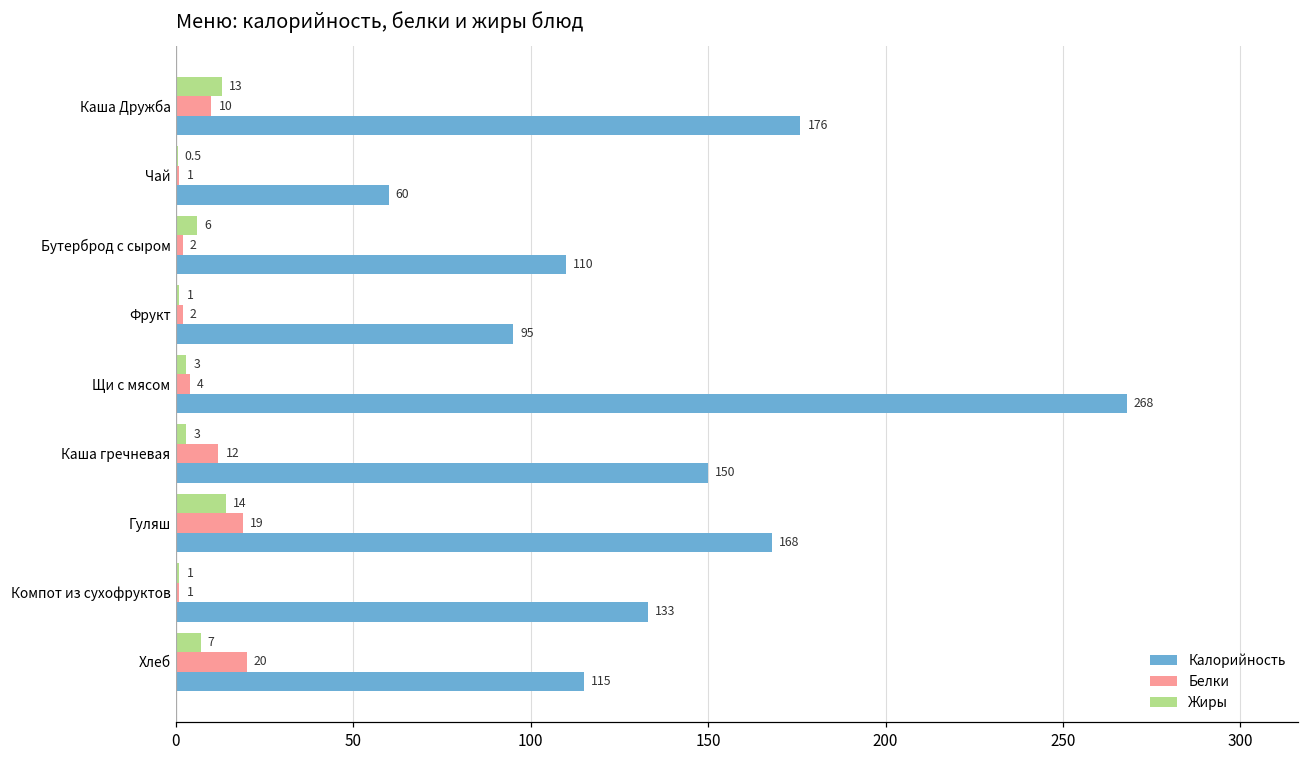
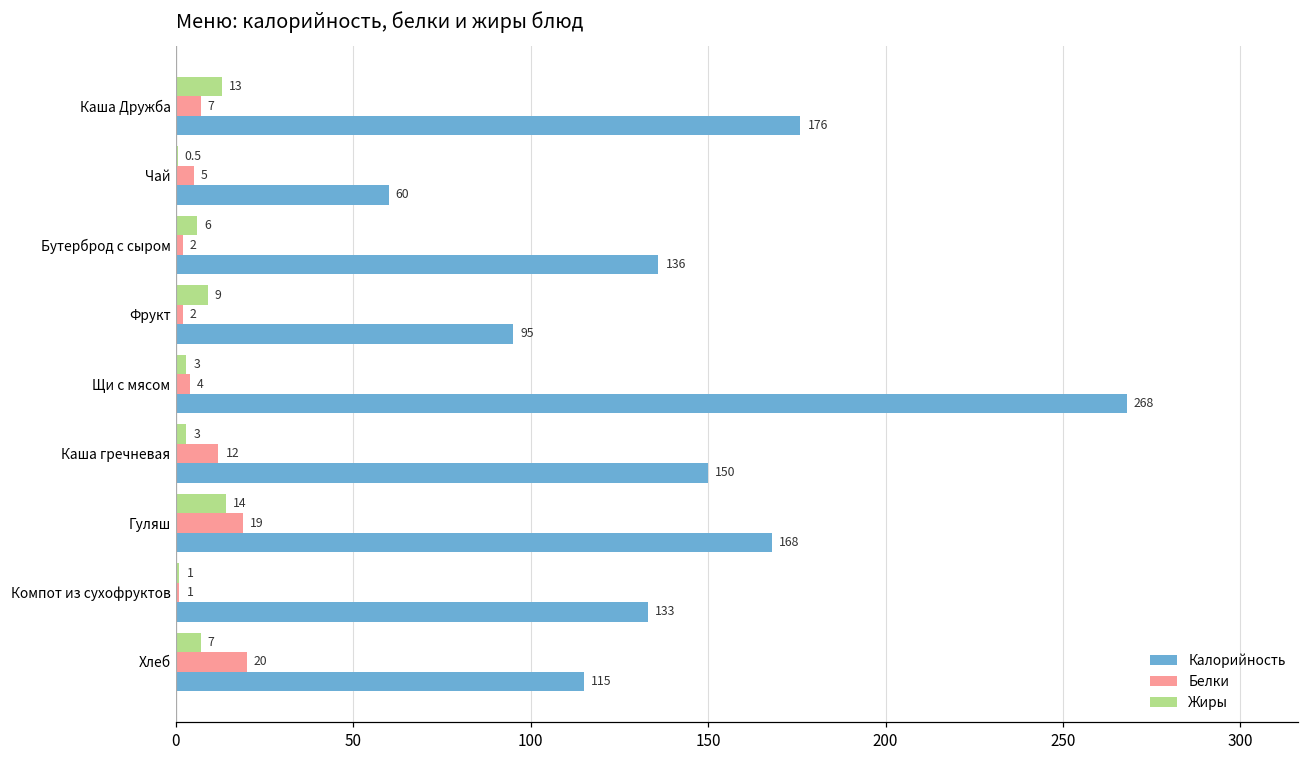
  {
    "Калорийность": {
      "Каша Дружба": 176,
      "Чай": 60,
-     "Бутерброд с сыром": 110,
+     "Бутерброд с сыром": 136,
      "Фрукт": 95,
      "Щи с мясом": 268,
      "Каша гречневая": 150,
      "Гуляш": 168,
      "Компот из сухофруктов": 133,
      "Хлеб": 115
    },
    "Белки": {
-     "Каша Дружба": 10,
-     "Чай": 1,
+     "Каша Дружба": 7,
+     "Чай": 5,
      "Бутерброд с сыром": 2,
      "Фрукт": 2,
      "Щи с мясом": 4,
      "Каша гречневая": 12,
      "Гуляш": 19,
      "Компот из сухофруктов": 1,
      "Хлеб": 20
    },
    "Жиры": {
      "Каша Дружба": 13,
      "Чай": 0.5,
      "Бутерброд с сыром": 6,
-     "Фрукт": 1,
+     "Фрукт": 9,
      "Щи с мясом": 3,
      "Каша гречневая": 3,
      "Гуляш": 14,
      "Компот из сухофруктов": 1,
      "Хлеб": 7
    }
  }
